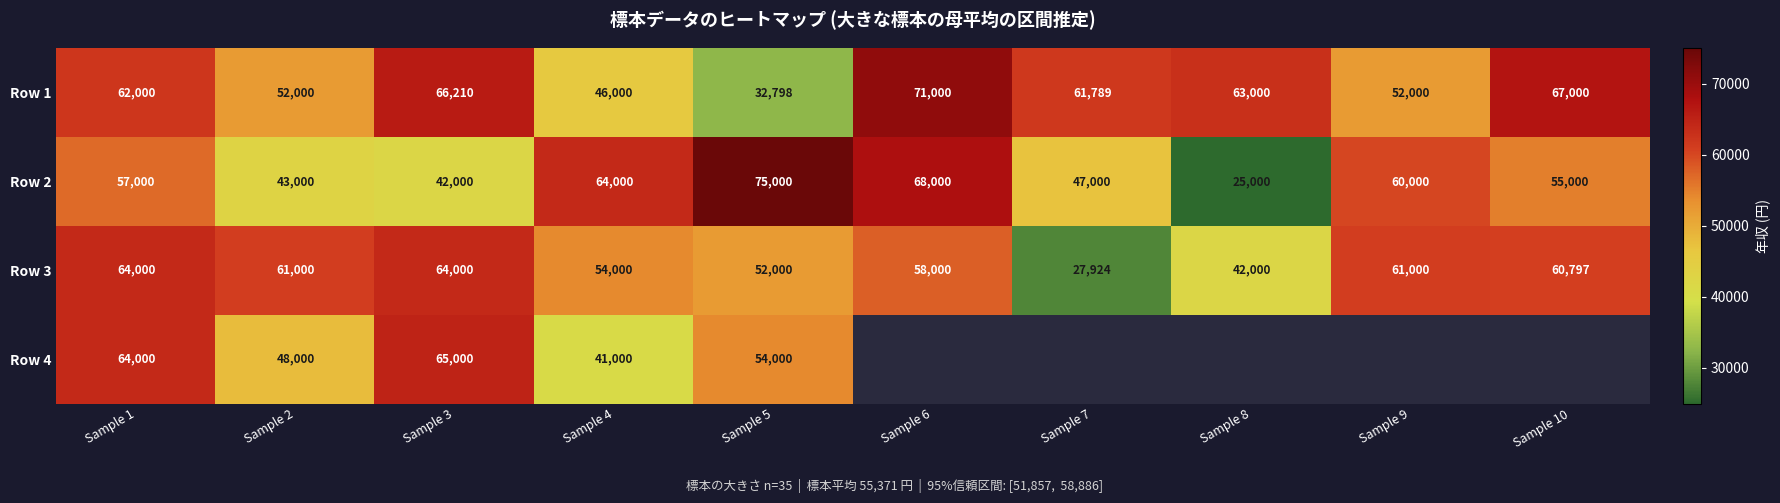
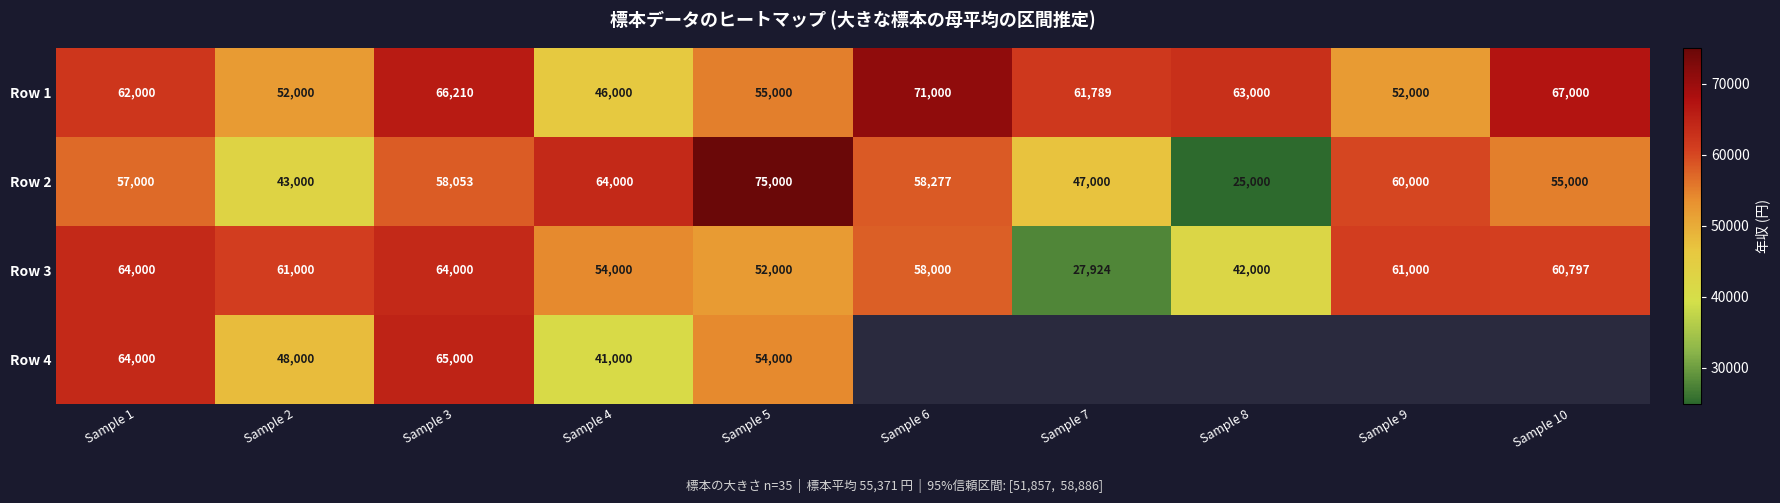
  {
    "Row 1": {
      "Sample 1": "62,000",
      "Sample 2": "52,000",
      "Sample 3": "66,210",
      "Sample 4": "46,000",
-     "Sample 5": "32,798",
+     "Sample 5": "55,000",
      "Sample 6": "71,000",
      "Sample 7": "61,789",
      "Sample 8": "63,000",
      "Sample 9": "52,000",
      "Sample 10": "67,000"
    },
    "Row 2": {
      "Sample 1": "57,000",
      "Sample 2": "43,000",
-     "Sample 3": "42,000",
+     "Sample 3": "58,053",
      "Sample 4": "64,000",
      "Sample 5": "75,000",
-     "Sample 6": "68,000",
+     "Sample 6": "58,277",
      "Sample 7": "47,000",
      "Sample 8": "25,000",
      "Sample 9": "60,000",
      "Sample 10": "55,000"
    },
    "Row 3": {
      "Sample 1": "64,000",
      "Sample 2": "61,000",
      "Sample 3": "64,000",
      "Sample 4": "54,000",
      "Sample 5": "52,000",
      "Sample 6": "58,000",
      "Sample 7": "27,924",
      "Sample 8": "42,000",
      "Sample 9": "61,000",
      "Sample 10": "60,797"
    },
    "Row 4": {
      "Sample 1": "64,000",
      "Sample 2": "48,000",
      "Sample 3": "65,000",
      "Sample 4": "41,000",
      "Sample 5": "54,000"
    }
  }
